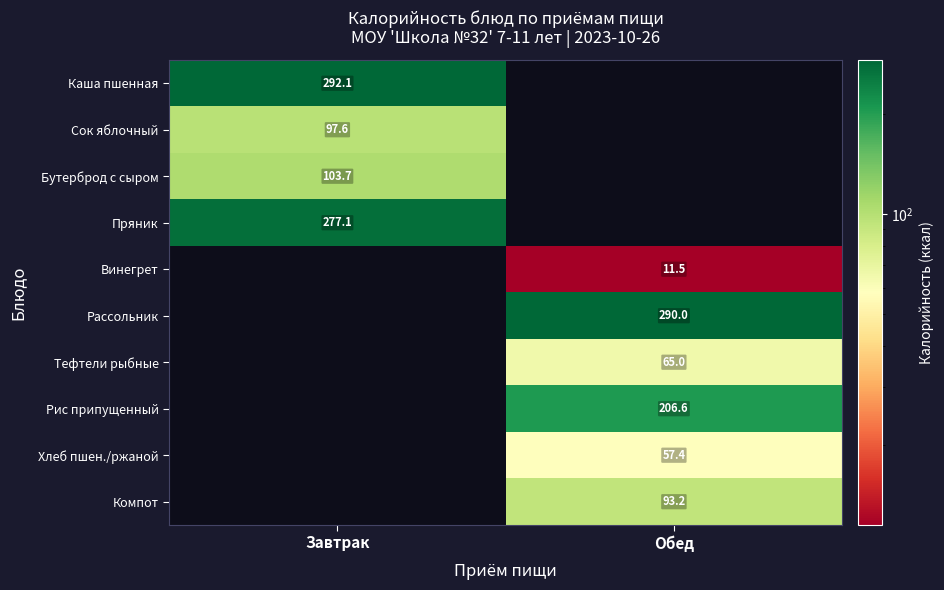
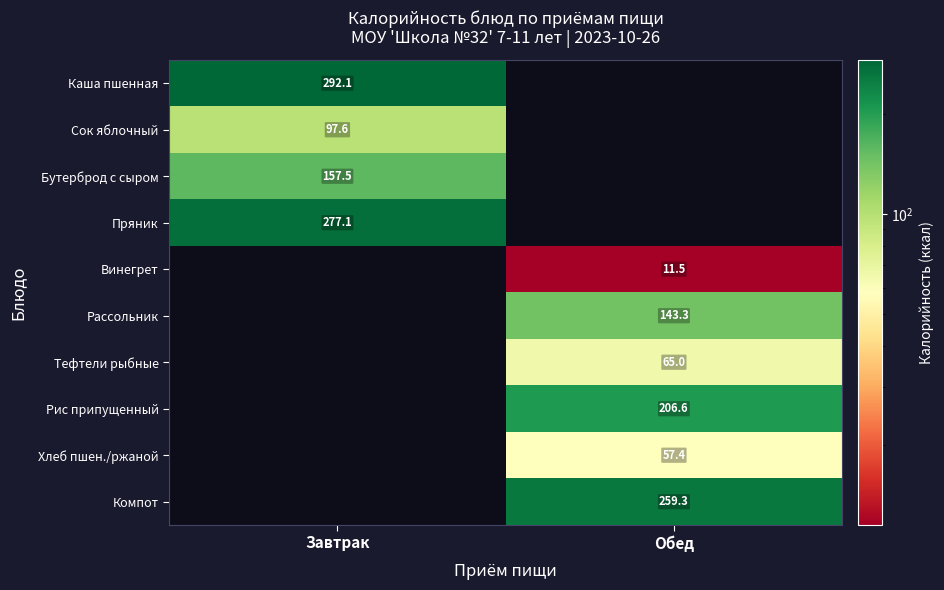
  {
    "Бутерброд с сыром": {
-     "Завтрак": 103.7
+     "Завтрак": 157.5
    },
    "Рассольник": {
-     "Обед": 290.0
+     "Обед": 143.3
    },
    "Компот": {
-     "Обед": 93.2
+     "Обед": 259.3
    }
  }
